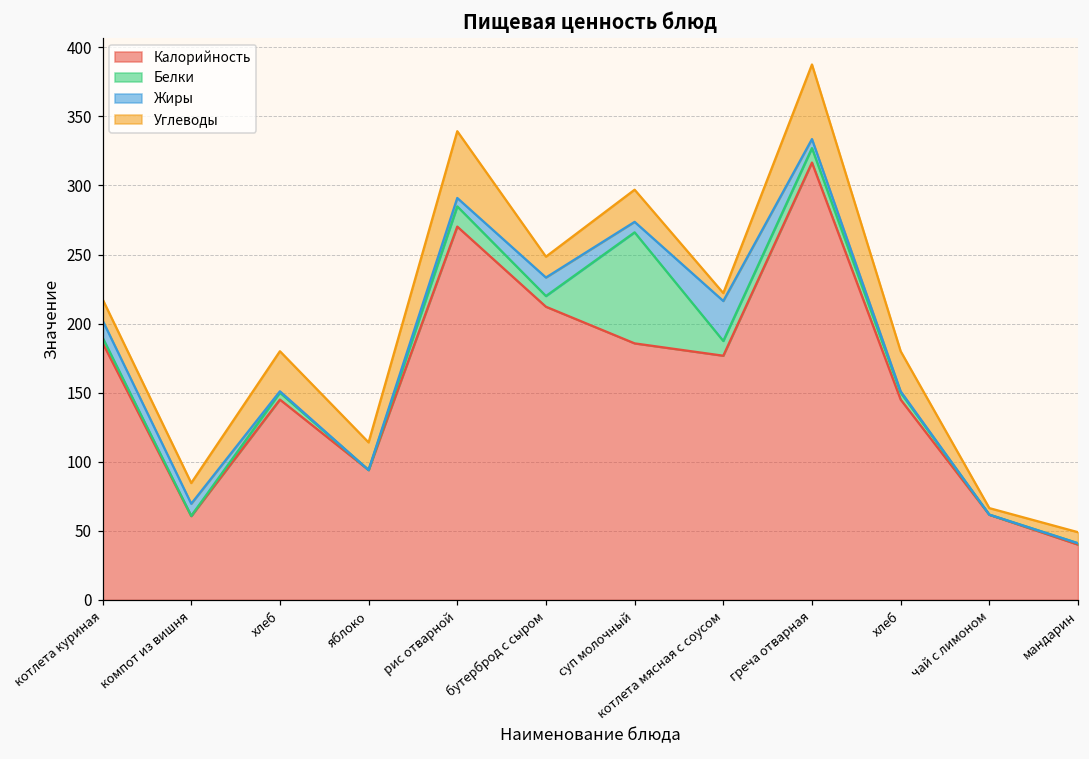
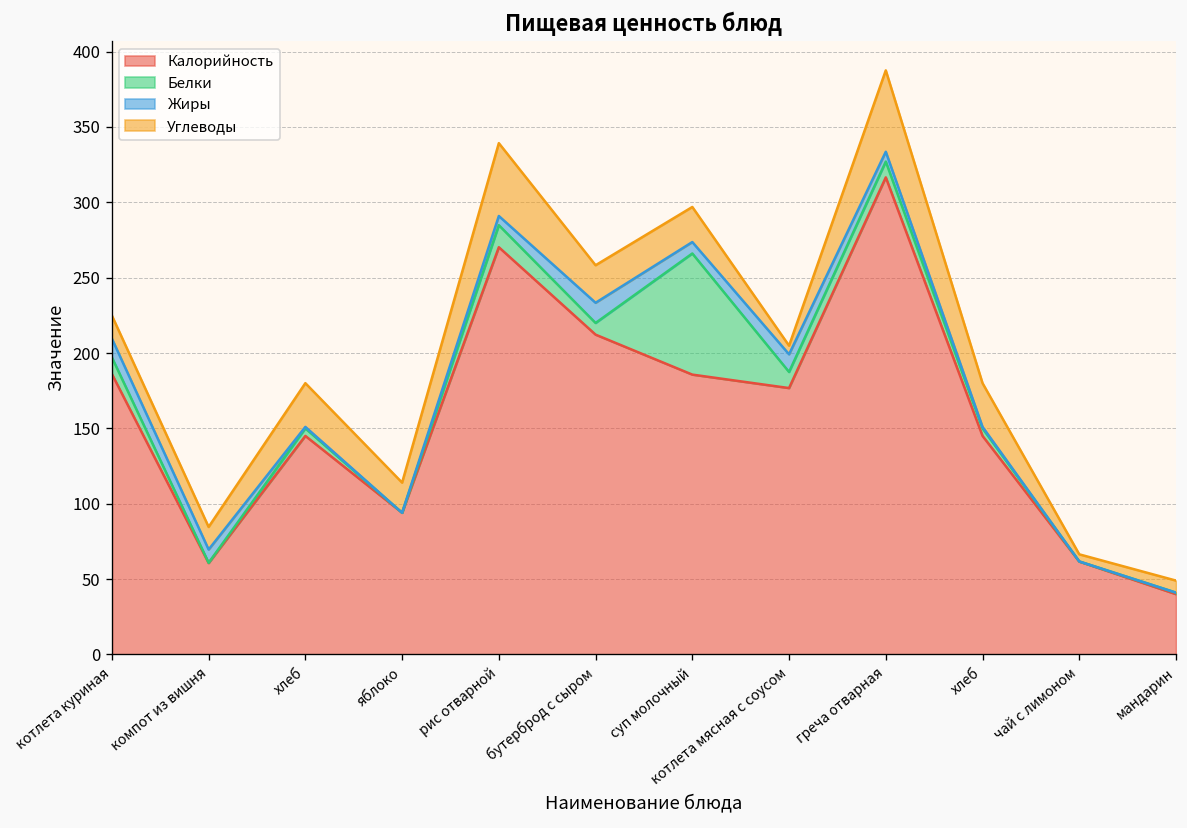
  {
    "Калорийность": {
      "котлета куриная": 186,
      "рис отварной": 270,
      "бутерброд с сыром": 212,
      "суп молочный": 186,
      "котлета мясная с соусом": 177,
      "греча отварная": 317
    },
    "Белки": {
-     "котлета куриная": 4,
+     "котлета куриная": 11,
      "рис отварной": 15,
      "бутерброд с сыром": 8,
      "суп молочный": 80,
      "котлета мясная с соусом": 11,
      "греча отварная": 10
    },
    "Жиры": {
      "котлета куриная": 12,
      "компот из вишня": 9,
      "рис отварной": 6,
      "бутерброд с сыром": 13,
      "суп молочный": 8,
-     "котлета мясная с соусом": 29,
+     "котлета мясная с соусом": 12,
      "греча отварная": 7
    },
    "Углеводы": {
      "котлета куриная": 15,
      "компот из вишня": 15,
      "яблоко": 20,
      "рис отварной": 48,
-     "бутерброд с сыром": 15,
+     "бутерброд с сыром": 25,
      "суп молочный": 23,
      "котлета мясная с соусом": 6,
      "греча отварная": 54,
      "чай с лимоном": 5,
      "мандарин": 8
    }
  }
